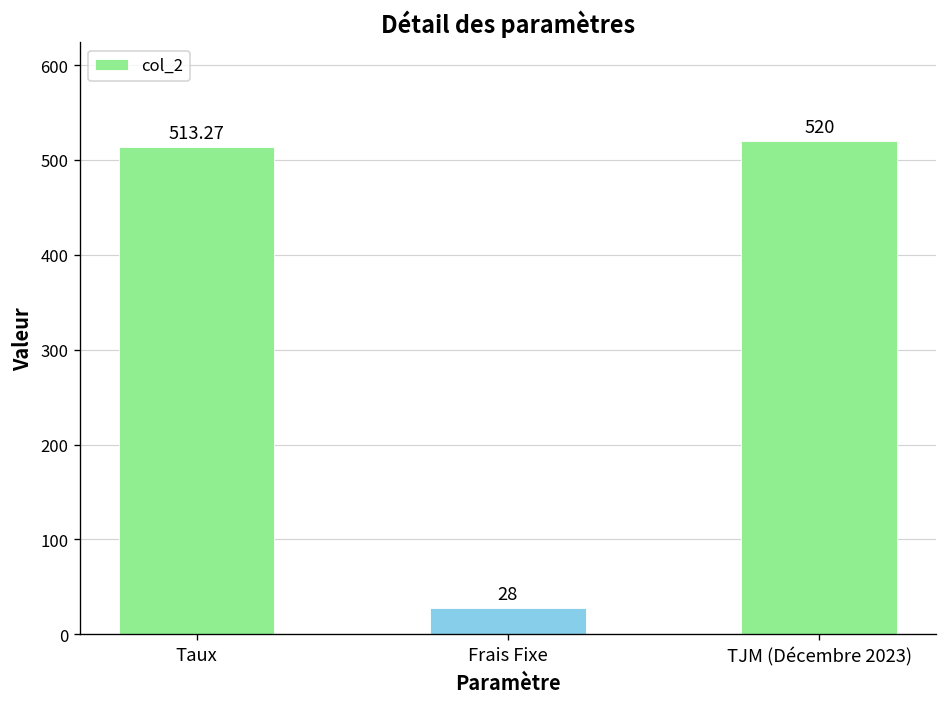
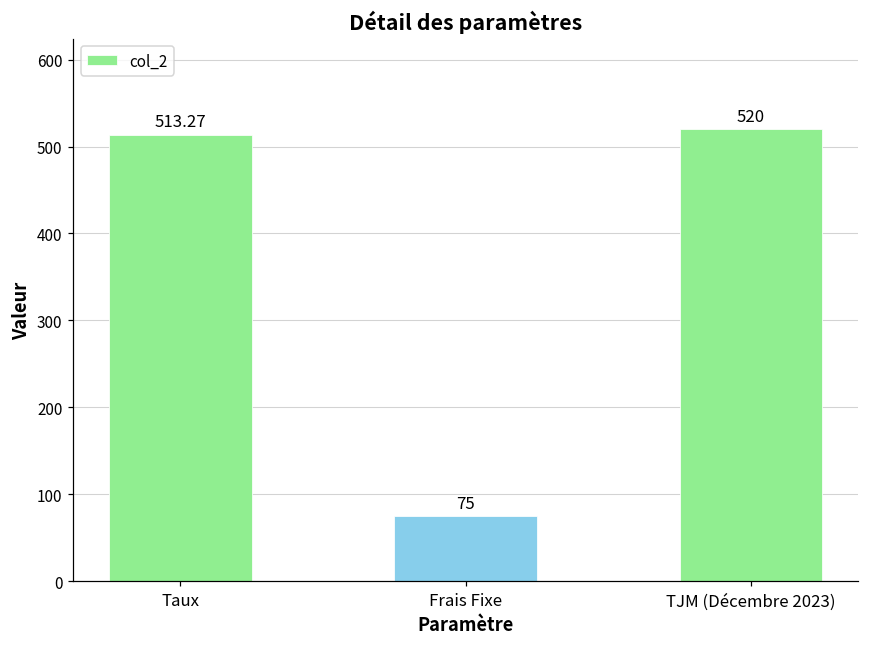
  {
    "Taux": 513.27,
-   "Frais Fixe": 28,
+   "Frais Fixe": 75,
    "TJM (Décembre 2023)": 520
  }
